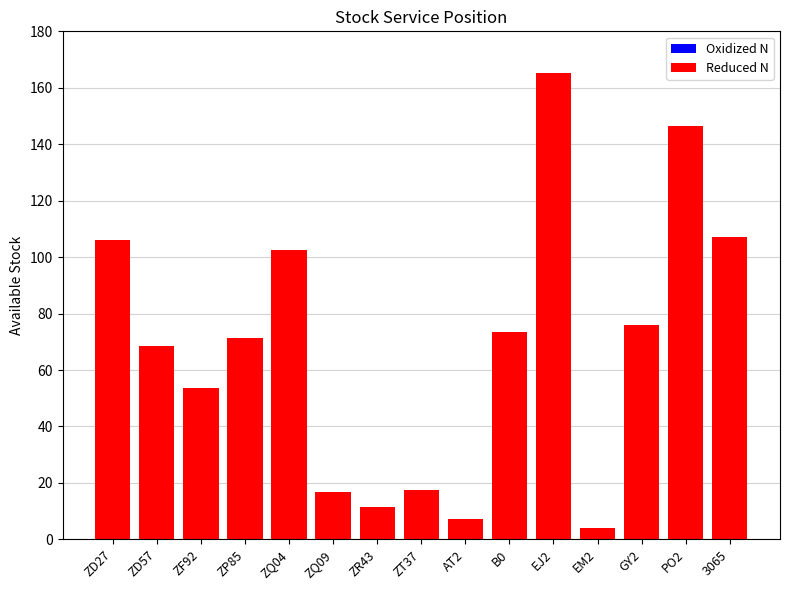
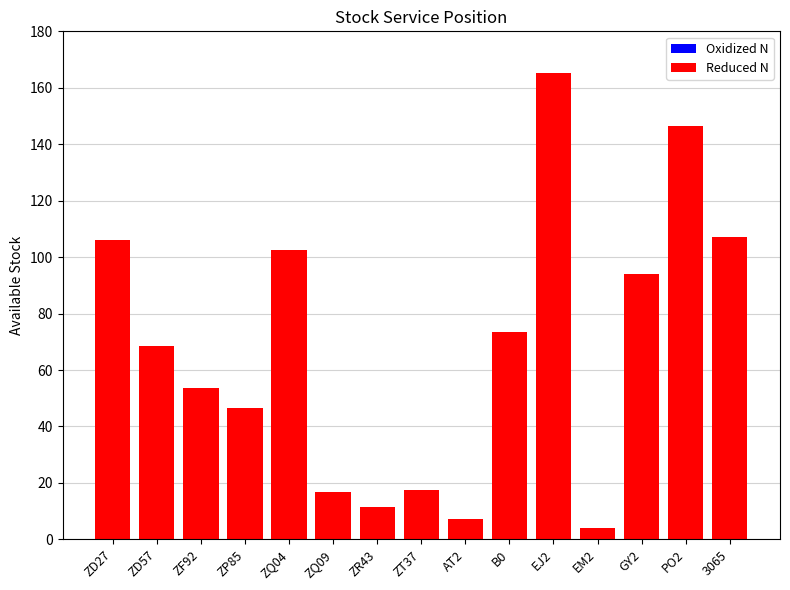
  {
    "Oxidized N": {
      "ZD27": 0,
      "ZD57": 0,
      "ZF92": 0,
      "ZP85": 0,
      "ZQ04": 0,
      "ZQ09": 0,
      "ZR43": 0,
      "ZT37": 0,
      "AT2": 0,
      "B0": 0,
      "EJ2": 0,
      "EM2": 0,
      "GY2": 0,
      "PO2": 0,
      "3065": 0
    },
    "Reduced N": {
      "ZD27": 106,
      "ZD57": 68,
      "ZF92": 54,
-     "ZP85": 71,
+     "ZP85": 46,
      "ZQ04": 102,
      "ZQ09": 17,
      "ZR43": 11,
      "ZT37": 17,
      "AT2": 7,
      "B0": 73,
      "EJ2": 165,
      "EM2": 4,
-     "GY2": 76,
+     "GY2": 94,
      "PO2": 146,
      "3065": 107
    }
  }
